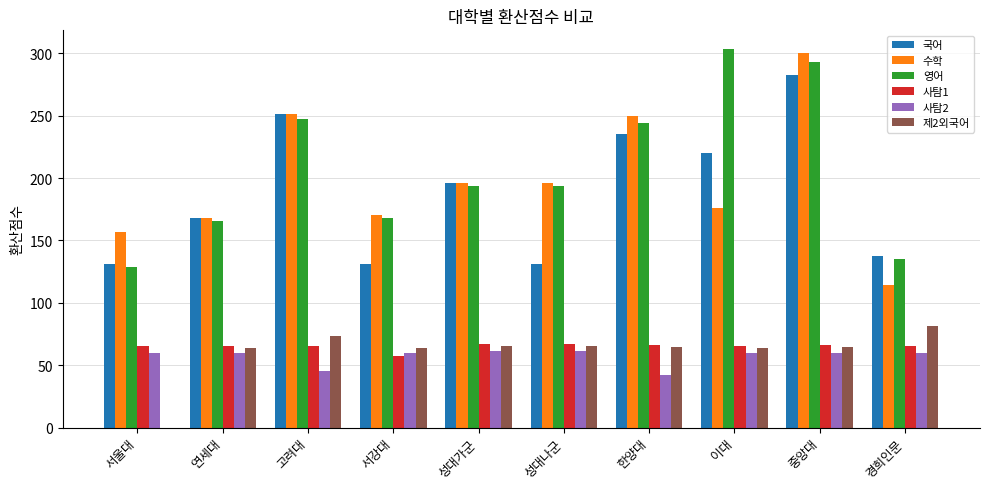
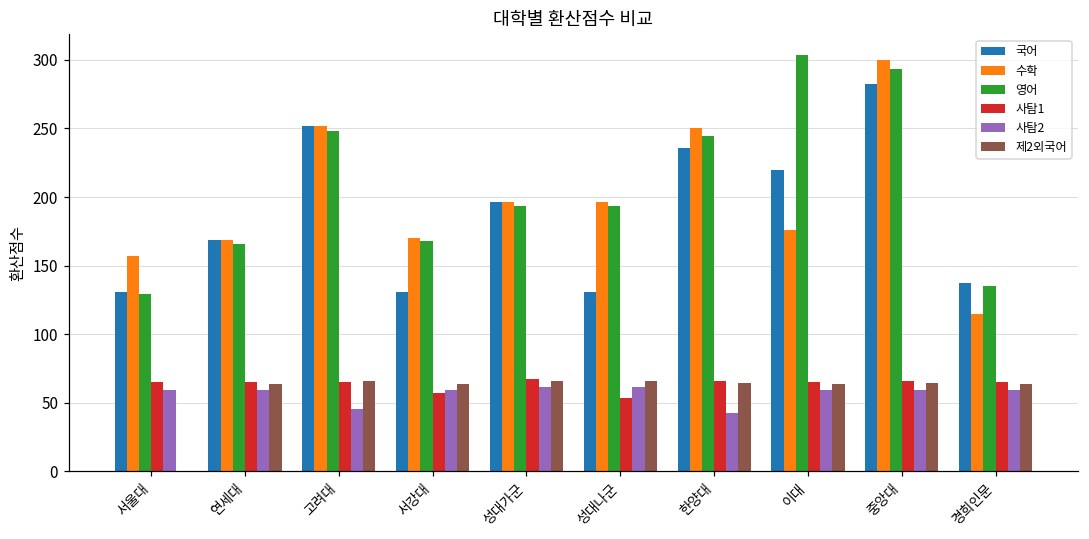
  {
    "국어": {
      "서울대": 131,
      "연세대": 168,
      "고려대": 252,
      "서강대": 131,
      "성대가군": 197,
      "성대나군": 131,
      "한양대": 236,
      "이대": 220,
      "중앙대": 283,
      "경희인문": 138
    },
    "수학": {
      "서울대": 157,
      "연세대": 168,
      "고려대": 252,
      "서강대": 170,
      "성대가군": 197,
      "성대나군": 197,
      "한양대": 250,
      "이대": 176,
      "중앙대": 300,
      "경희인문": 115
    },
    "영어": {
      "서울대": 129,
      "연세대": 166,
      "고려대": 248,
      "서강대": 168,
      "성대가군": 194,
      "성대나군": 194,
      "한양대": 244,
      "이대": 303,
      "중앙대": 293,
      "경희인문": 135
    },
    "사탐1": {
      "서울대": 65,
      "연세대": 65,
      "고려대": 65,
      "서강대": 57,
      "성대가군": 67,
-     "성대나군": 67,
+     "성대나군": 53,
      "한양대": 66,
      "이대": 65,
      "중앙대": 66,
      "경희인문": 65
    },
    "사탐2": {
      "서울대": 60,
      "연세대": 60,
      "고려대": 46,
      "서강대": 60,
      "성대가군": 62,
      "성대나군": 62,
      "한양대": 42,
      "이대": 60,
      "중앙대": 60,
      "경희인문": 60
    },
    "제2외국어": {
      "서울대": 0,
      "연세대": 64,
-     "고려대": 73,
+     "고려대": 66,
      "서강대": 64,
      "성대가군": 66,
      "성대나군": 66,
      "한양대": 64,
      "이대": 64,
      "중앙대": 64,
-     "경희인문": 82
+     "경희인문": 64
    }
  }
